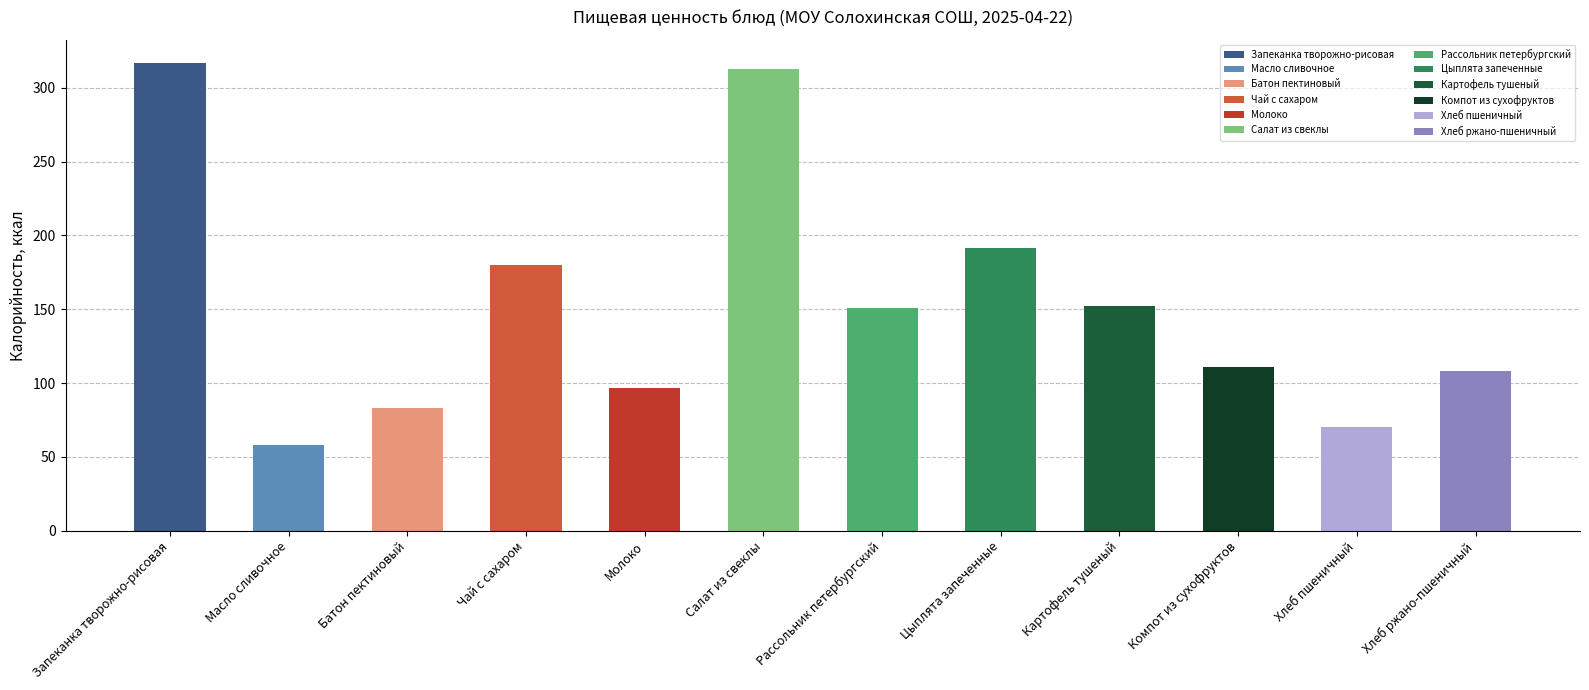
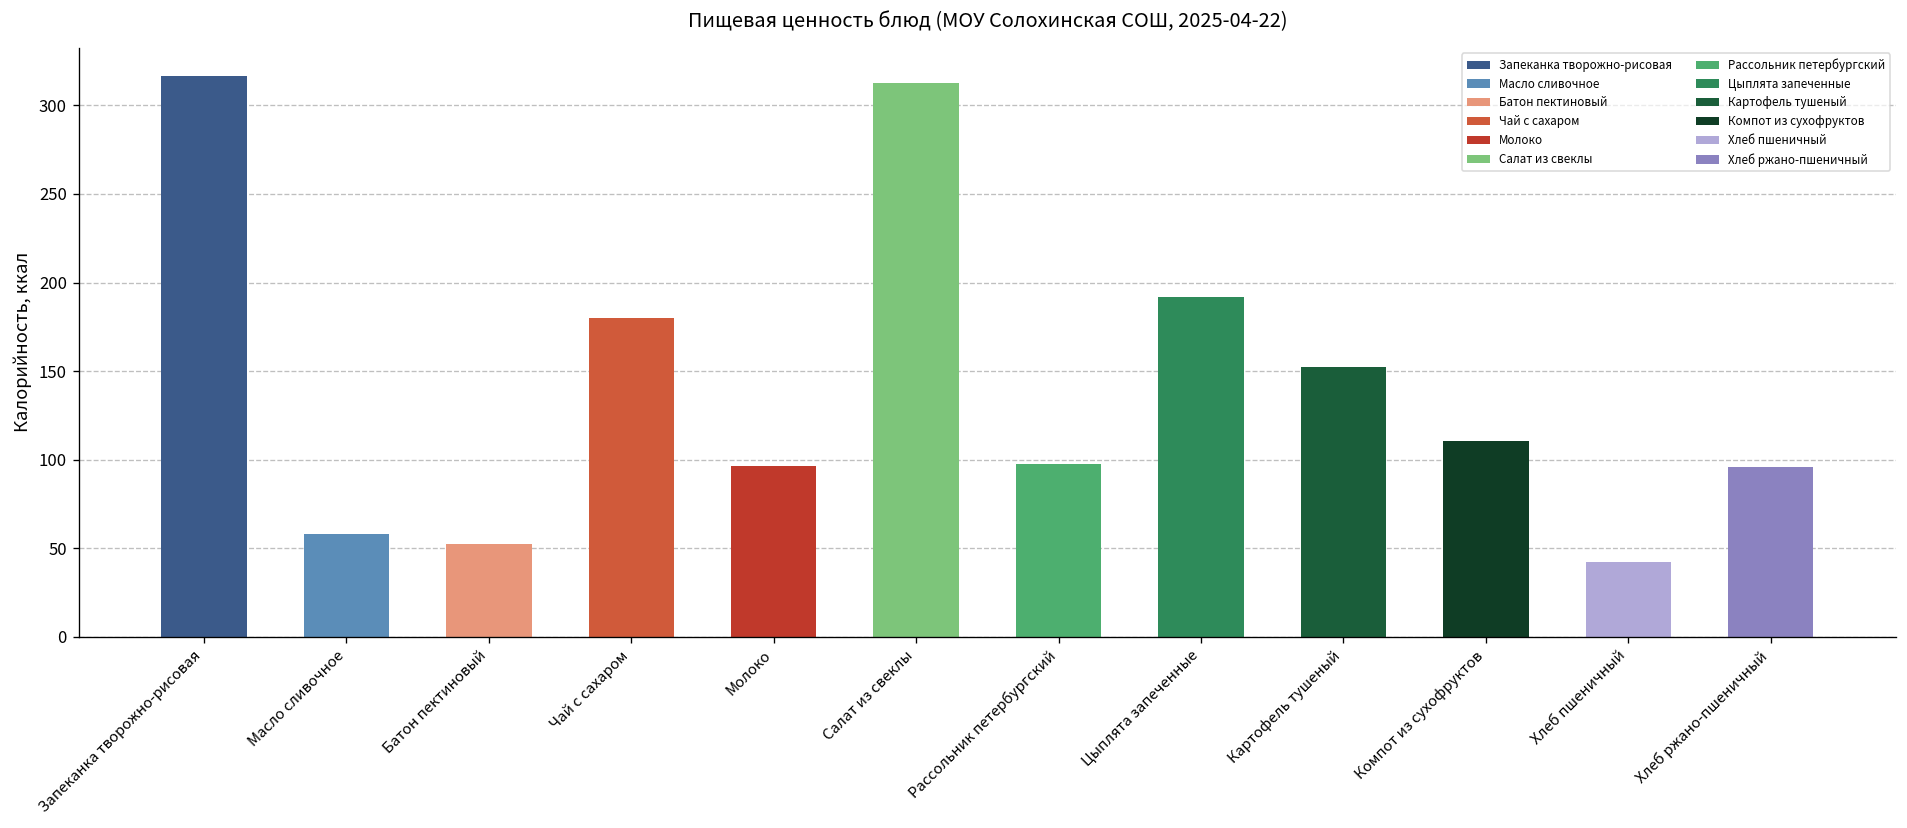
  {
    "Запеканка творожно-рисовая": 317,
    "Масло сливочное": 58,
-   "Батон пектиновый": 83,
+   "Батон пектиновый": 52,
    "Чай с сахаром": 180,
    "Молоко": 96,
    "Салат из свеклы": 312,
-   "Рассольник петербургский": 151,
+   "Рассольник петербургский": 98,
    "Цыплята запеченные": 192,
    "Картофель тушеный": 152,
    "Компот из сухофруктов": 111,
-   "Хлеб пшеничный": 70,
-   "Хлеб ржано-пшеничный": 108
+   "Хлеб пшеничный": 42,
+   "Хлеб ржано-пшеничный": 96
  }
